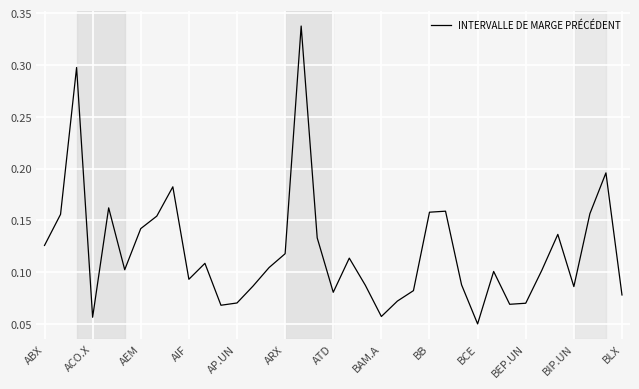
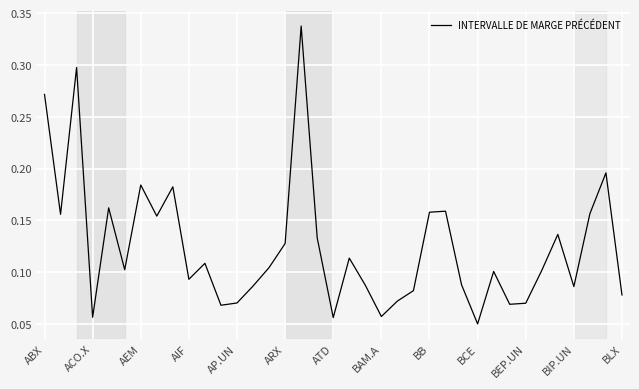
  {
-   "ABX": 0.126,
+   "ABX": 0.272,
    "ACO.X": 0.056,
-   "AEM": 0.142,
+   "AEM": 0.184,
    "AIF": 0.093,
    "AP.UN": 0.070,
-   "ARX": 0.118,
-   "ATD": 0.081,
+   "ARX": 0.128,
+   "ATD": 0.056,
    "BAM.A": 0.057,
    "BB": 0.158,
    "BCE": 0.050,
    "BEP.UN": 0.070,
    "BIP.UN": 0.086,
    "BLX": 0.078
  }
